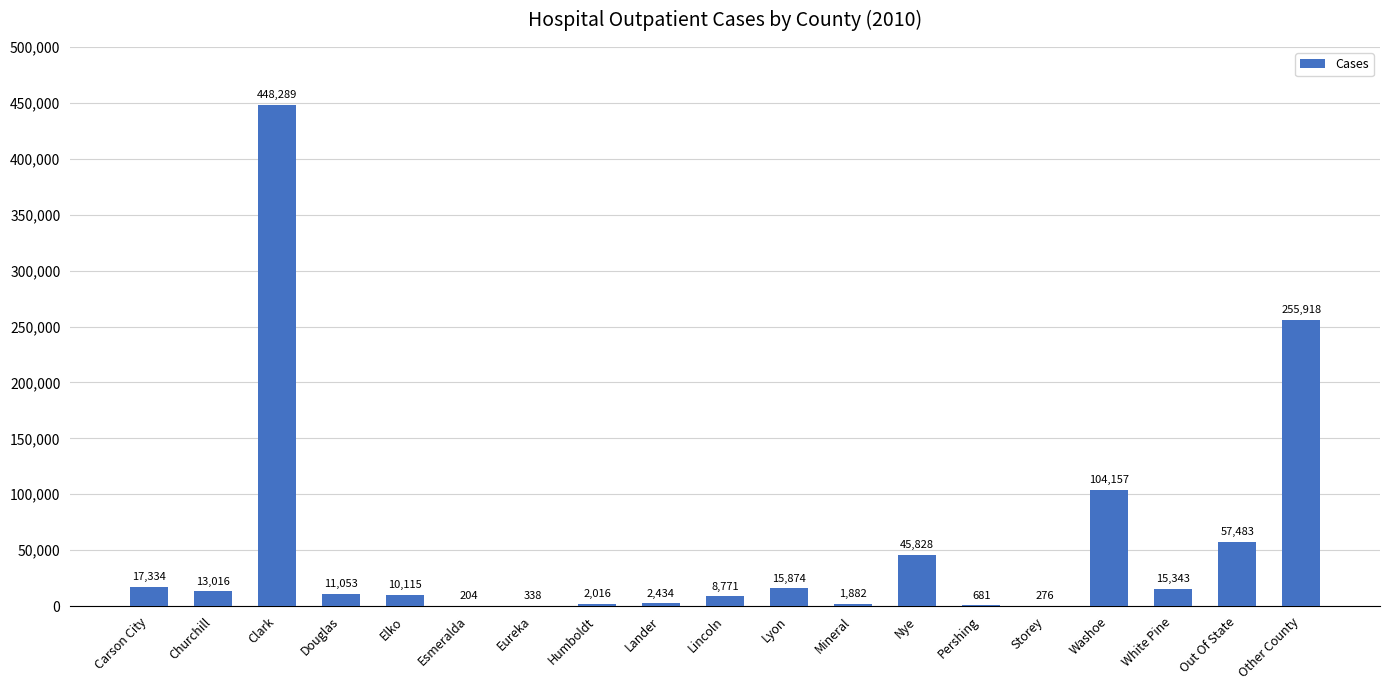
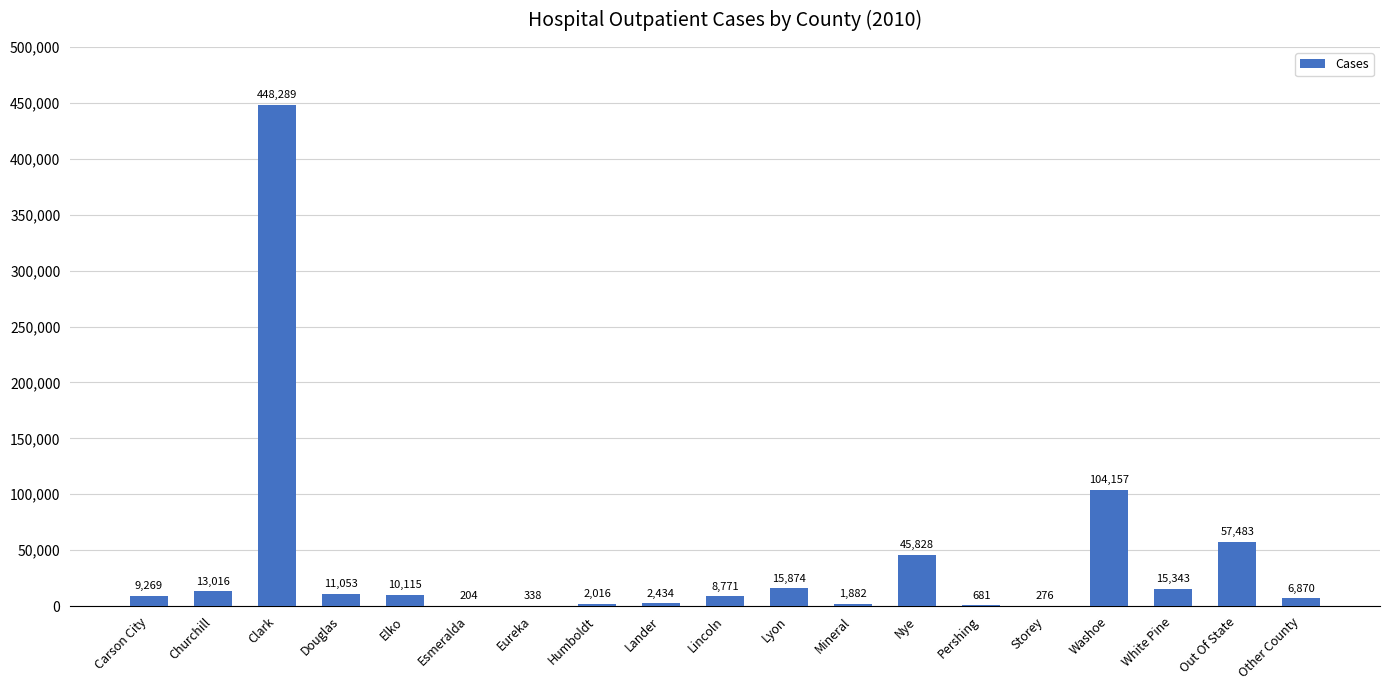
  {
-   "Carson City": "17,334",
+   "Carson City": "9,269",
    "Churchill": "13,016",
    "Clark": "448,289",
    "Douglas": "11,053",
    "Elko": "10,115",
    "Esmeralda": "204",
    "Eureka": "338",
    "Humboldt": "2,016",
    "Lander": "2,434",
    "Lincoln": "8,771",
    "Lyon": "15,874",
    "Mineral": "1,882",
    "Nye": "45,828",
    "Pershing": "681",
    "Storey": "276",
    "Washoe": "104,157",
    "White Pine": "15,343",
    "Out Of State": "57,483",
-   "Other County": "255,918"
+   "Other County": "6,870"
  }
